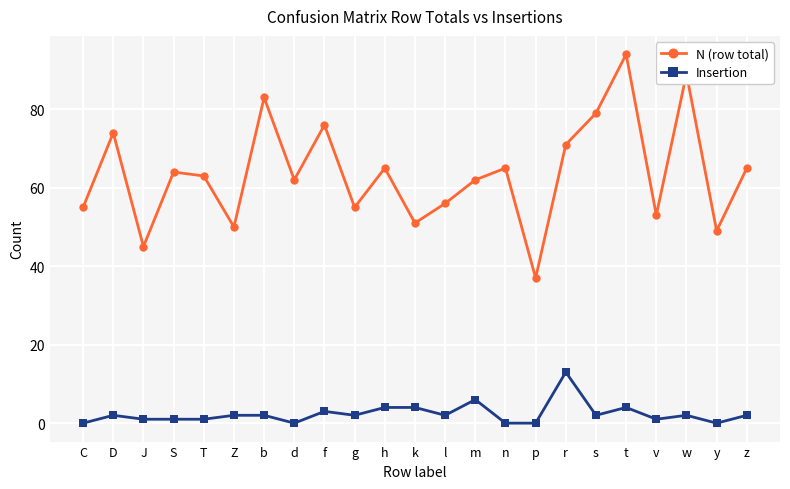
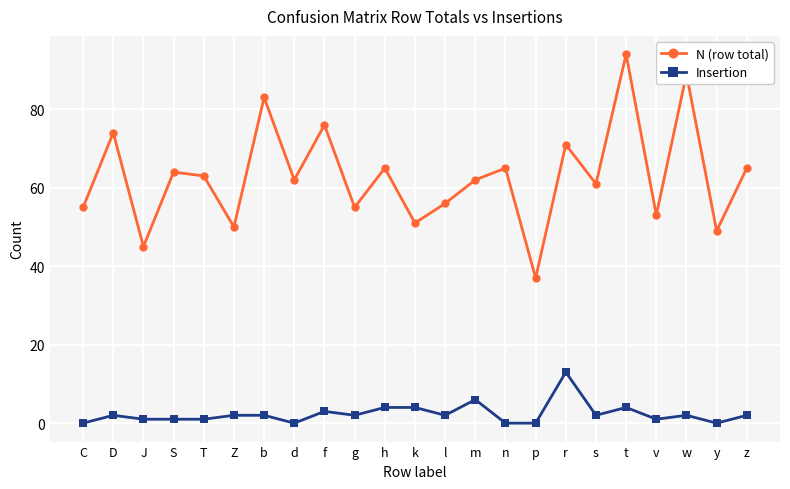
  {
    "N (row total)": {
      "C": 55,
      "D": 74,
      "J": 45,
      "S": 64,
      "T": 63,
      "Z": 50,
      "b": 83,
      "d": 62,
      "f": 76,
      "g": 55,
      "h": 65,
      "k": 51,
      "l": 56,
      "m": 62,
      "n": 65,
      "p": 37,
      "r": 71,
-     "s": 79,
+     "s": 61,
      "t": 94,
      "v": 53,
      "y": 49,
      "z": 65
    },
    "Insertion": {
      "C": 0,
      "D": 2,
      "J": 1,
      "S": 1,
      "T": 1,
      "Z": 2,
      "b": 2,
      "d": 0,
      "f": 3,
      "g": 2,
      "h": 4,
      "k": 4,
      "l": 2,
      "m": 6,
      "n": 0,
      "p": 0,
      "r": 13,
      "s": 2,
      "t": 4,
      "v": 1,
      "w": 2,
      "y": 0,
      "z": 2
    }
  }
